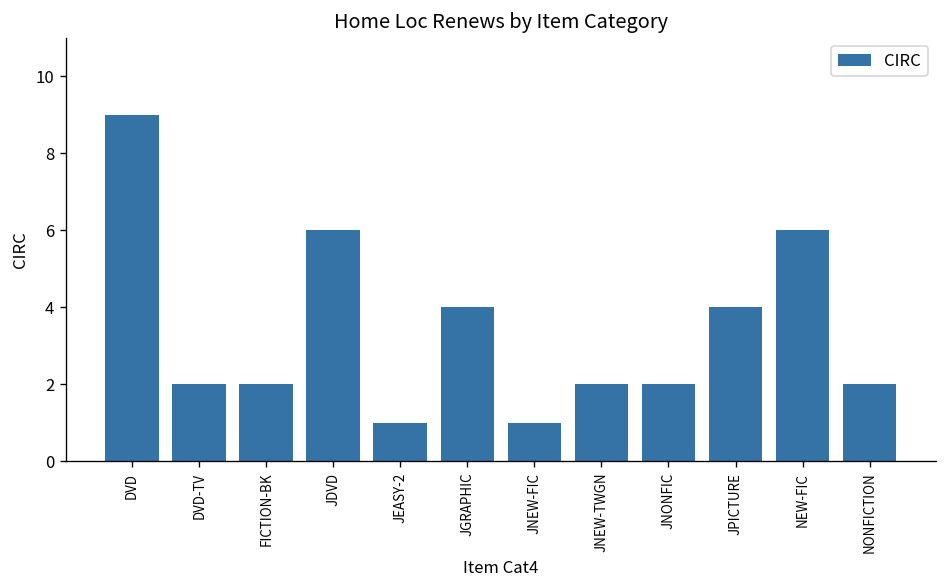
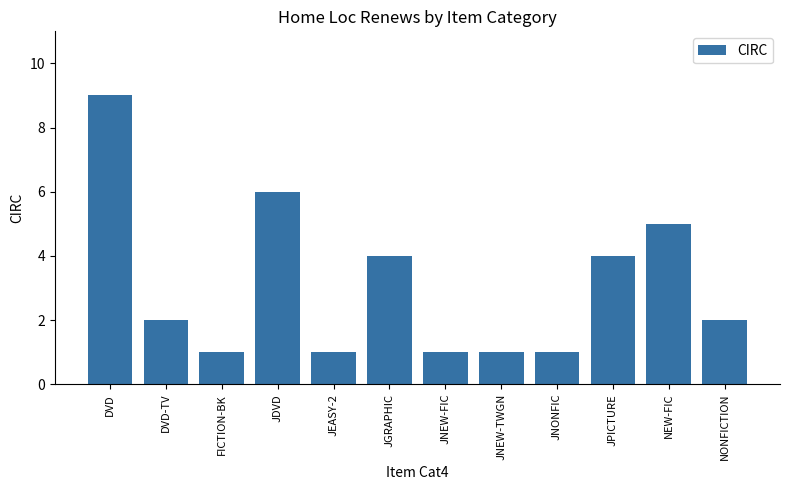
  {
    "DVD": 9,
    "DVD-TV": 2,
-   "FICTION-BK": 2,
+   "FICTION-BK": 1,
    "JDVD": 6,
    "JEASY-2": 1,
    "JGRAPHIC": 4,
    "JNEW-FIC": 1,
-   "JNEW-TWGN": 2,
-   "JNONFIC": 2,
+   "JNEW-TWGN": 1,
+   "JNONFIC": 1,
    "JPICTURE": 4,
-   "NEW-FIC": 6,
+   "NEW-FIC": 5,
    "NONFICTION": 2
  }
